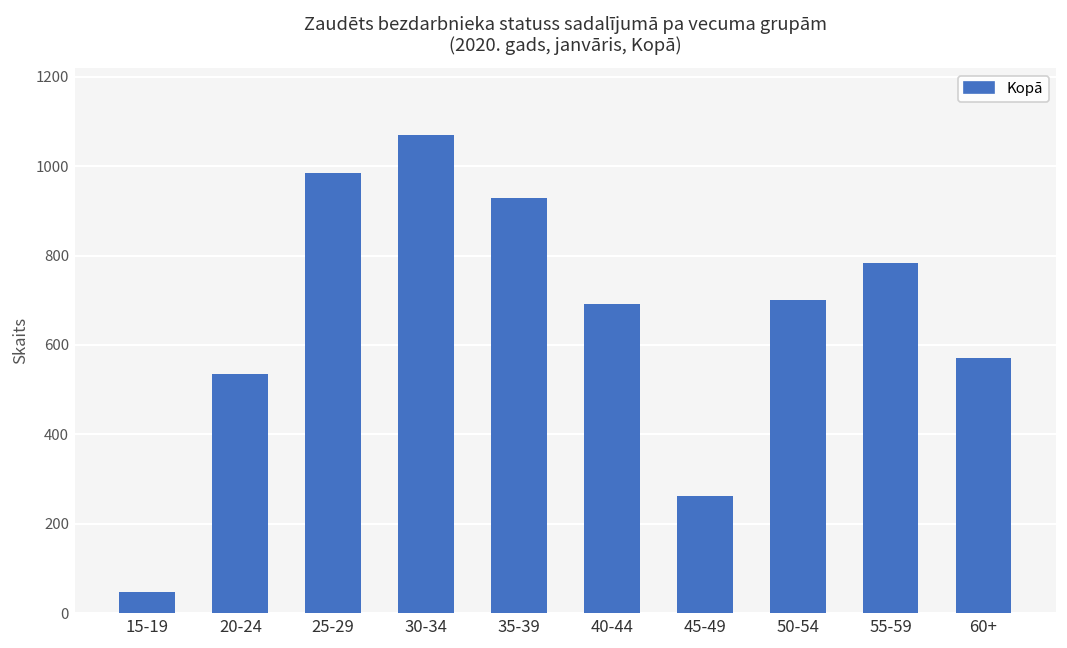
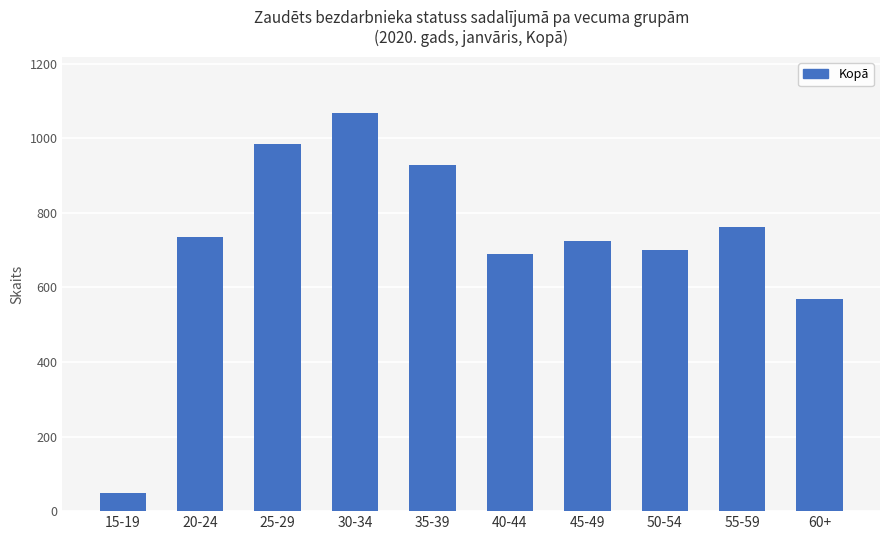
  {
    "15-19": 50,
-   "20-24": 540,
+   "20-24": 740,
    "25-29": 980,
    "30-34": 1070,
    "35-39": 930,
    "40-44": 690,
-   "45-49": 260,
+   "45-49": 730,
    "50-54": 700,
-   "55-59": 780,
+   "55-59": 760,
    "60+": 570
  }
